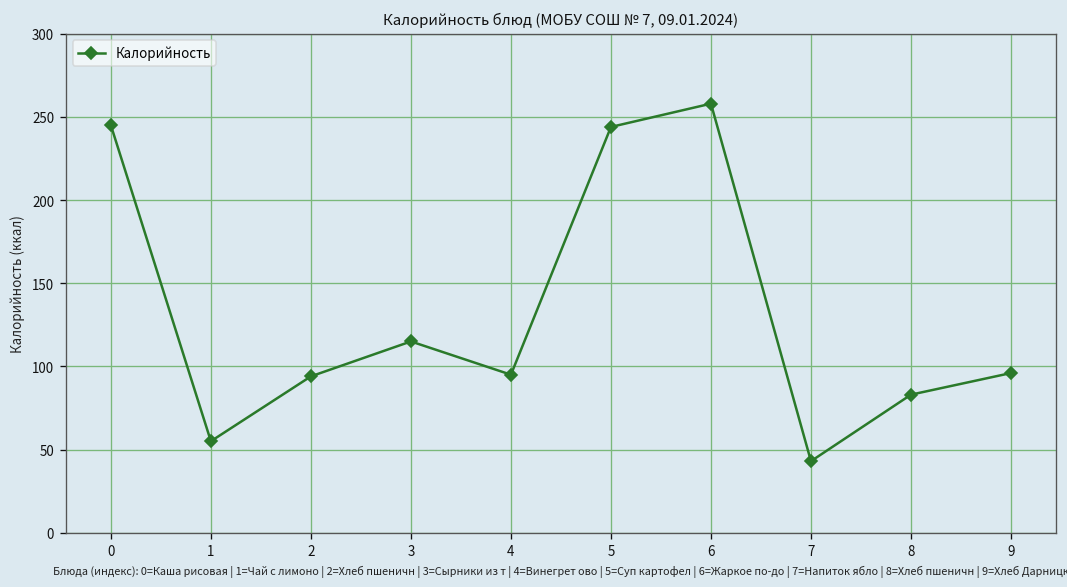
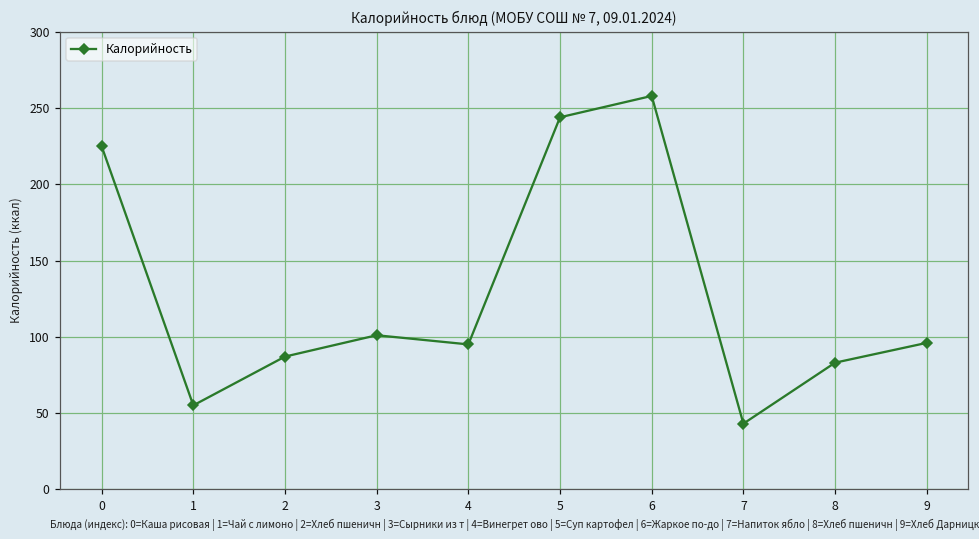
  {
-   "0": 245,
+   "0": 225,
    "1": 55,
-   "2": 94,
-   "3": 115,
+   "2": 87,
+   "3": 101,
    "4": 95,
    "5": 244,
    "6": 258,
    "7": 43,
    "8": 83,
    "9": 96
  }
